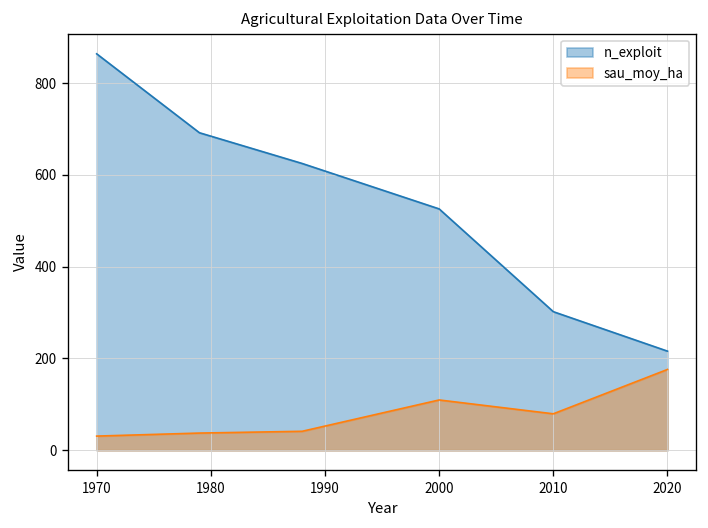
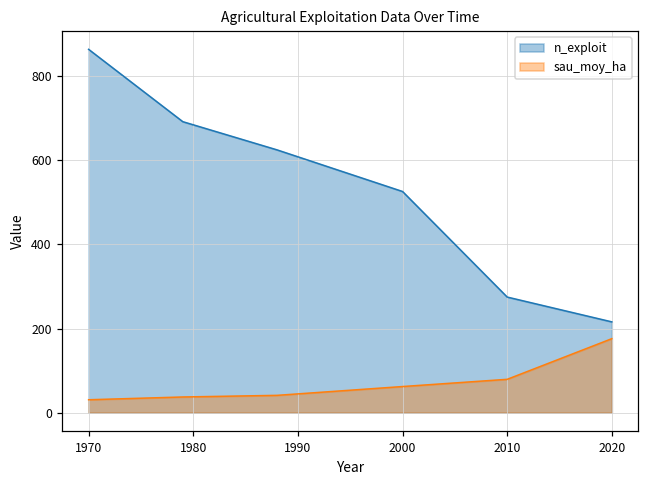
  {
    "n_exploit": {
      "1970": 860,
      "2000": 530,
-     "2010": 300,
+     "2010": 280,
      "2020": 220
    },
    "sau_moy_ha": {
      "1970": 30,
-     "2000": 110,
+     "2000": 60,
      "2010": 80,
      "2020": 180
    }
  }
